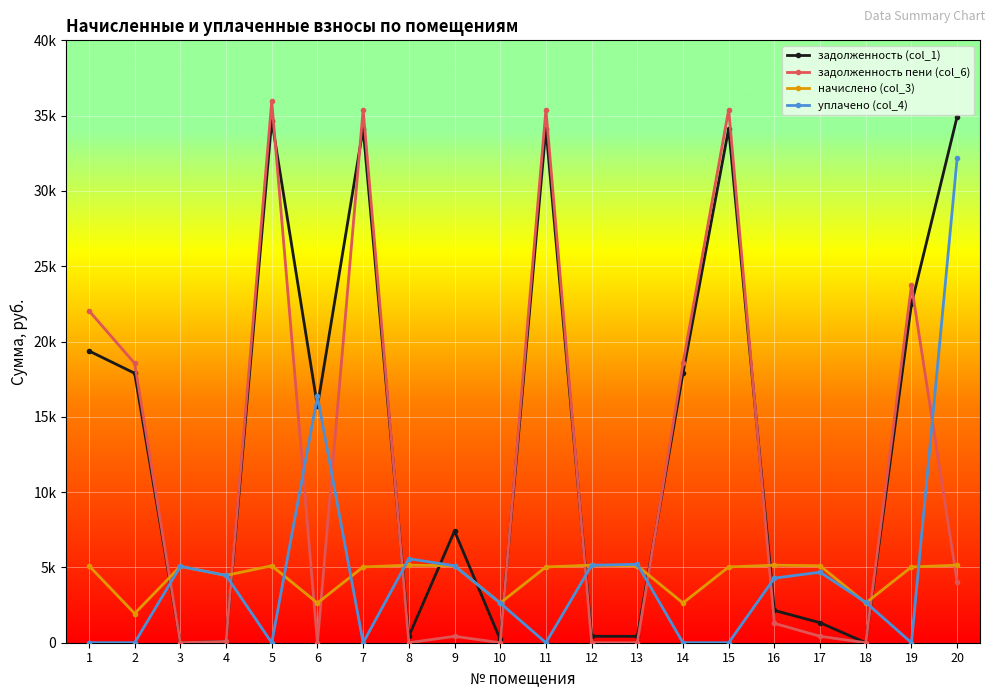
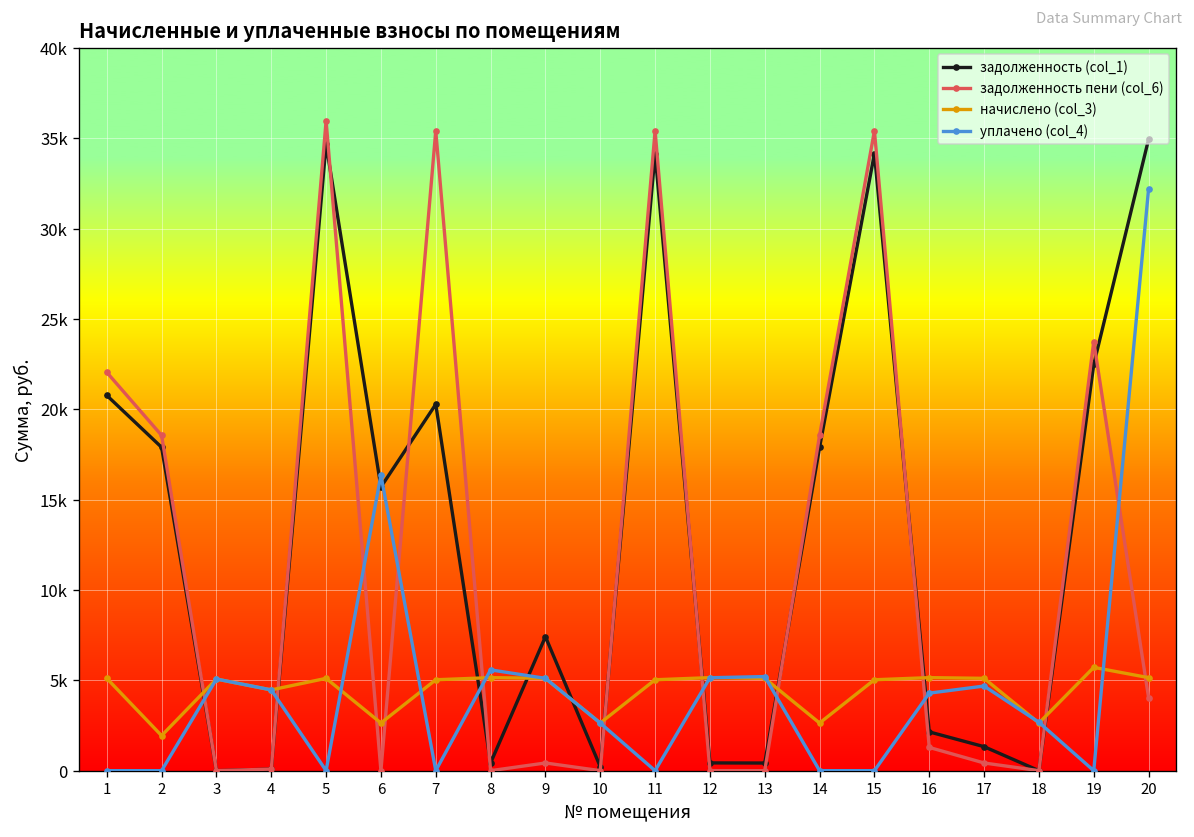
  {
    "задолженность (col_1)": {
-     "1": 19400,
+     "1": 20800,
      "2": 17900,
      "5": 34700,
      "6": 15700,
-     "7": 34100,
+     "7": 20300,
      "8": 400,
      "9": 7400,
      "10": 200,
      "11": 34100,
      "12": 400,
      "13": 400,
      "14": 17900,
      "15": 34100,
      "16": 2100,
      "17": 1300,
      "19": 22500,
      "20": 34900
    },
    "задолженность пени (col_6)": {
      "1": 22000,
      "2": 18600,
      "5": 36000,
      "6": 0,
      "7": 35400,
      "8": 0,
      "9": 400,
      "10": 0,
      "11": 35400,
      "12": 0,
      "13": 0,
      "14": 18600,
      "15": 35400,
      "16": 1300,
      "17": 400,
      "19": 23700,
      "20": 4000
    },
    "начислено (col_3)": {
      "1": 5100,
      "2": 1900,
      "5": 5100,
      "6": 2600,
      "7": 5000,
      "8": 5100,
      "11": 5000,
      "14": 2600,
      "15": 5000,
      "16": 5100,
      "17": 5100,
-     "19": 5000,
+     "19": 5700,
      "20": 5100
    },
    "уплачено (col_4)": {
      "1": 0,
      "2": 0,
      "5": 0,
      "6": 16400,
      "7": 0,
      "8": 5600,
      "11": 0,
      "14": 0,
      "15": 0,
      "16": 4300,
      "17": 4700,
      "19": 0,
      "20": 32200
    }
  }
